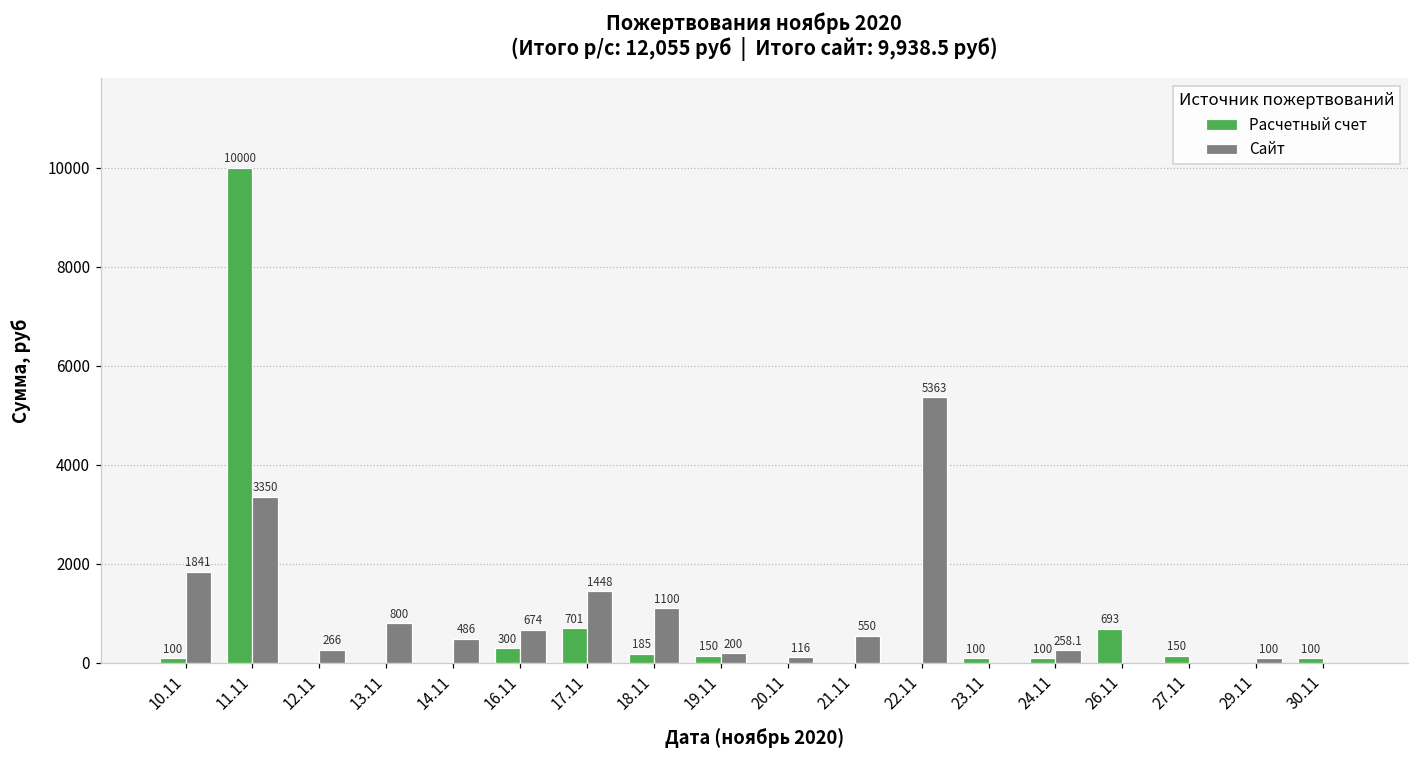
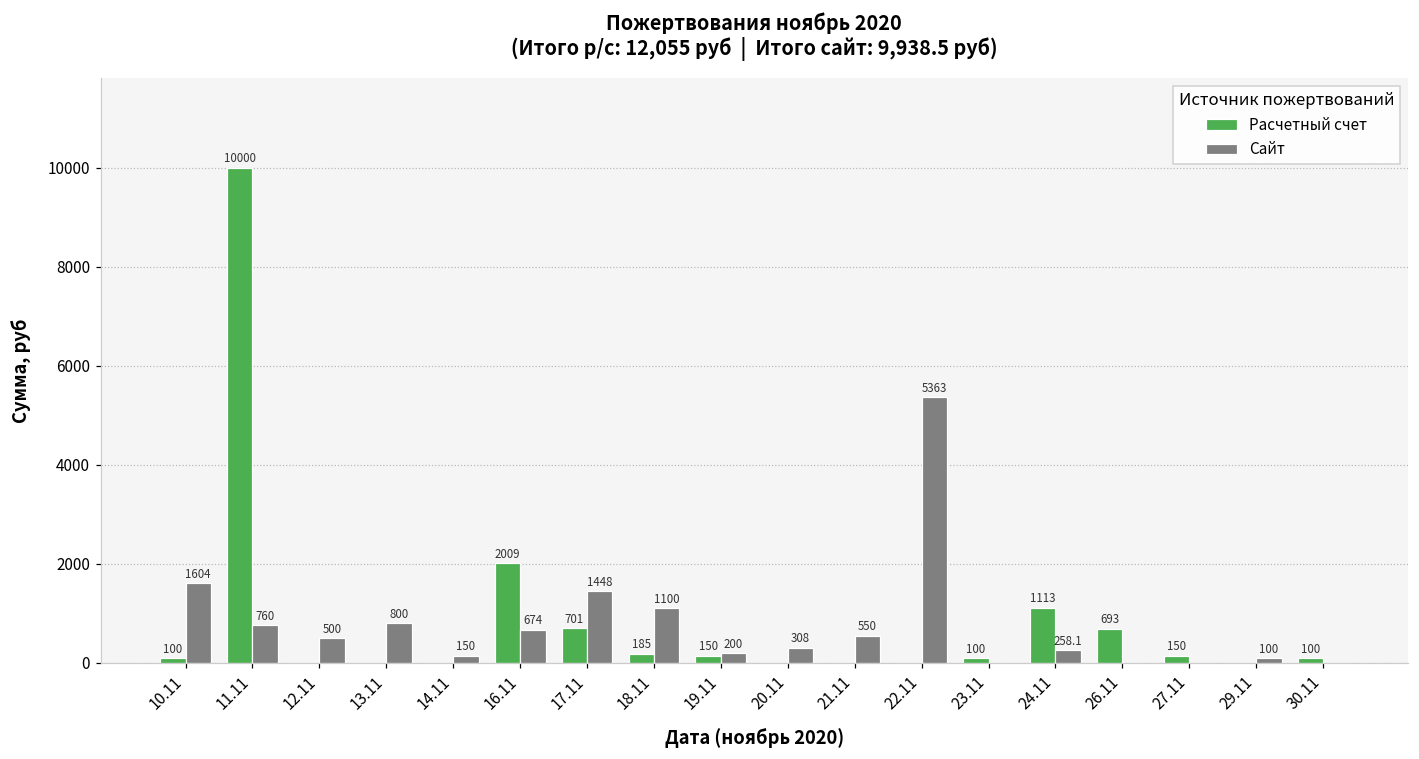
  {
    "Расчетный счет": {
      "10.11": 100,
      "11.11": 10000,
-     "16.11": 300,
+     "16.11": 2009,
      "17.11": 701,
      "18.11": 185,
      "19.11": 150,
      "23.11": 100,
-     "24.11": 100,
+     "24.11": 1113,
      "26.11": 693,
      "27.11": 150,
      "30.11": 100
    },
    "Сайт": {
-     "10.11": 1841,
-     "11.11": 3350,
-     "12.11": 266,
+     "10.11": 1604,
+     "11.11": 760,
+     "12.11": 500,
      "13.11": 800,
-     "14.11": 486,
+     "14.11": 150,
      "16.11": 674,
      "17.11": 1448,
      "18.11": 1100,
      "19.11": 200,
-     "20.11": 116,
+     "20.11": 308,
      "21.11": 550,
      "22.11": 5363,
      "24.11": 258.1,
      "29.11": 100
    }
  }
